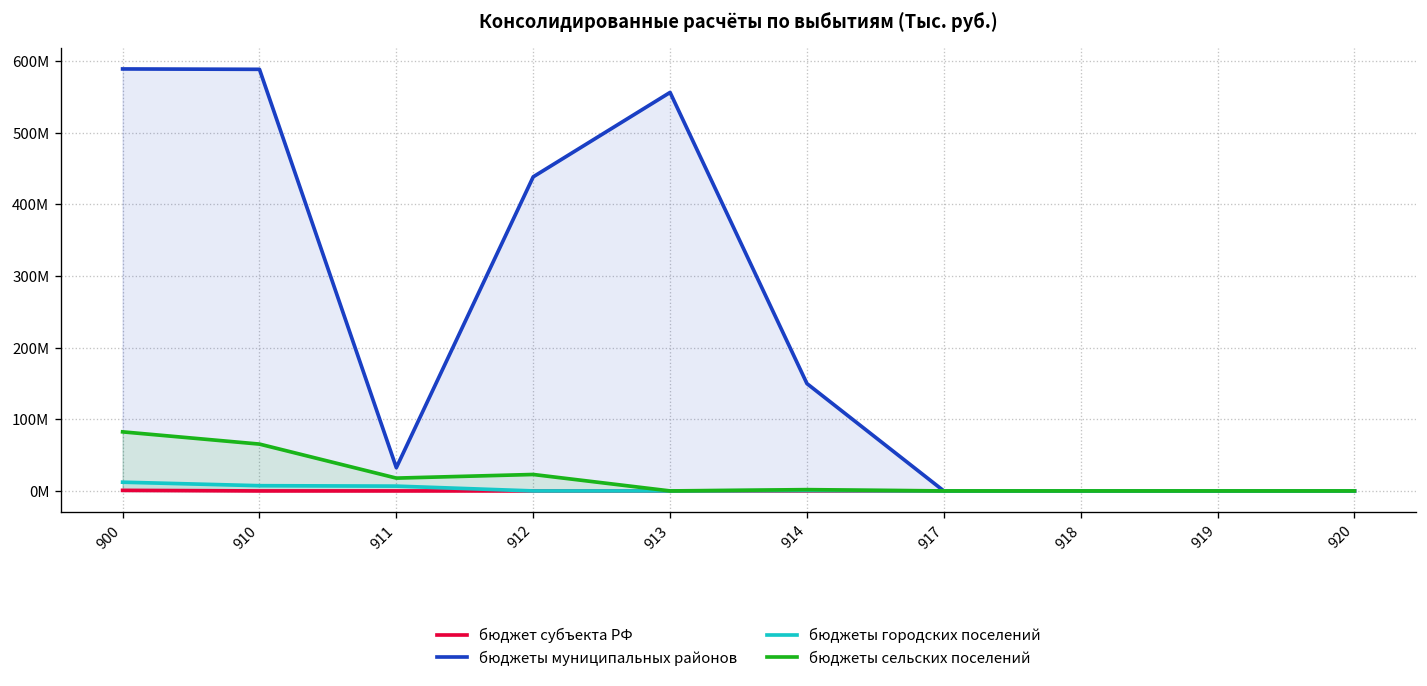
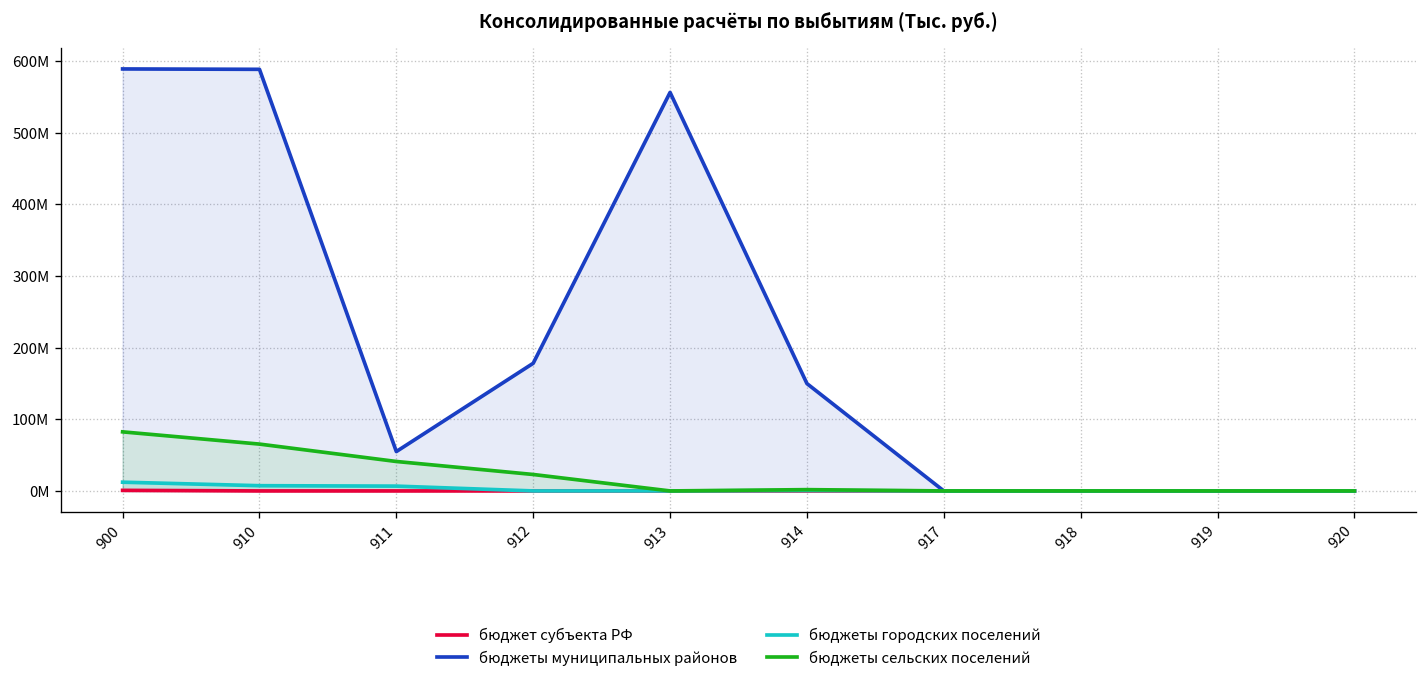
  {
    "бюджет субъекта РФ": {
      "900": 0,
      "910": 0,
      "911": 0
    },
    "бюджеты муниципальных районов": {
      "900": 590000000,
      "910": 590000000,
-     "911": 30000000,
-     "912": 440000000,
+     "911": 50000000,
+     "912": 180000000,
      "913": 560000000,
      "914": 150000000
    },
    "бюджеты городских поселений": {
      "900": 10000000,
      "910": 10000000,
      "911": 10000000
    },
    "бюджеты сельских поселений": {
      "900": 80000000,
      "910": 70000000,
-     "911": 20000000,
+     "911": 40000000,
      "912": 20000000
    }
  }
